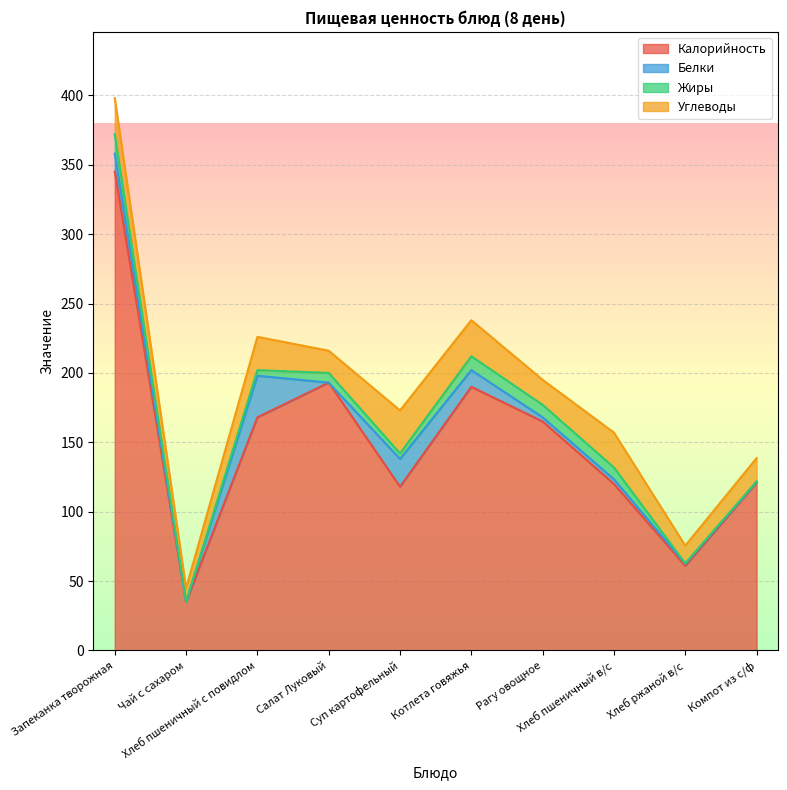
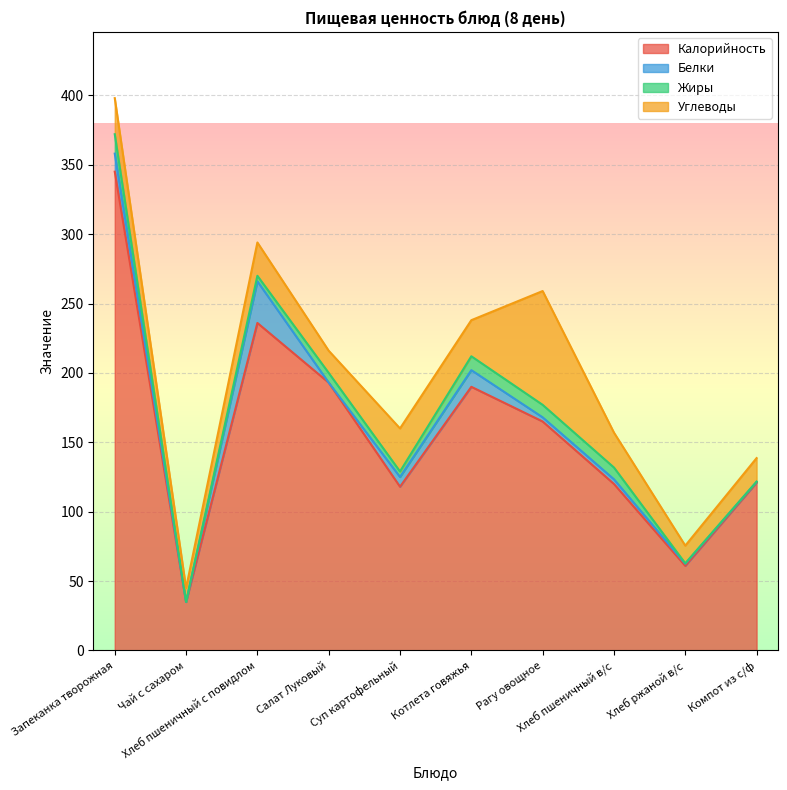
  {
    "Калорийность": {
      "Запеканка творожная": 345,
-     "Хлеб пшеничный с повидлом": 168,
+     "Хлеб пшеничный с повидлом": 236,
      "Суп картофельный": 118,
      "Котлета говяжья": 190,
      "Рагу овощное": 165,
      "Хлеб пшеничный в/с": 120
    },
    "Белки": {
      "Запеканка творожная": 13,
      "Хлеб пшеничный с повидлом": 30,
-     "Суп картофельный": 20,
+     "Суп картофельный": 7,
      "Котлета говяжья": 12,
      "Рагу овощное": 3,
      "Хлеб пшеничный в/с": 3
    },
    "Жиры": {
      "Запеканка творожная": 14,
      "Хлеб пшеничный с повидлом": 4,
      "Салат Луковый": 7,
      "Суп картофельный": 4,
      "Котлета говяжья": 10,
      "Рагу овощное": 9,
      "Хлеб пшеничный в/с": 8
    },
    "Углеводы": {
      "Запеканка творожная": 26,
      "Чай с сахаром": 10,
      "Хлеб пшеничный с повидлом": 24,
      "Салат Луковый": 16,
      "Суп картофельный": 31,
      "Котлета говяжья": 26,
-     "Рагу овощное": 18,
+     "Рагу овощное": 82,
      "Хлеб пшеничный в/с": 25,
      "Хлеб ржаной в/с": 13,
      "Компот из с/ф": 17
    }
  }
